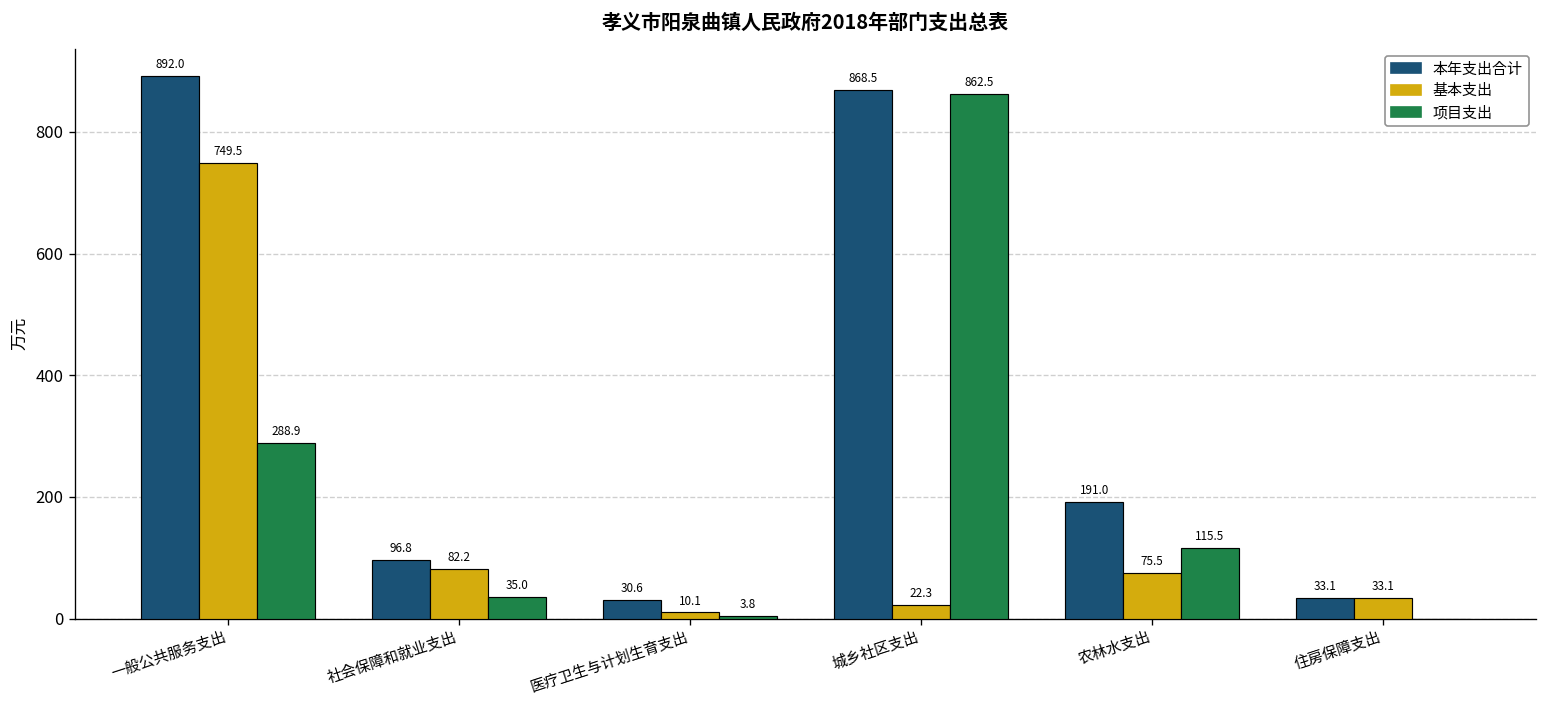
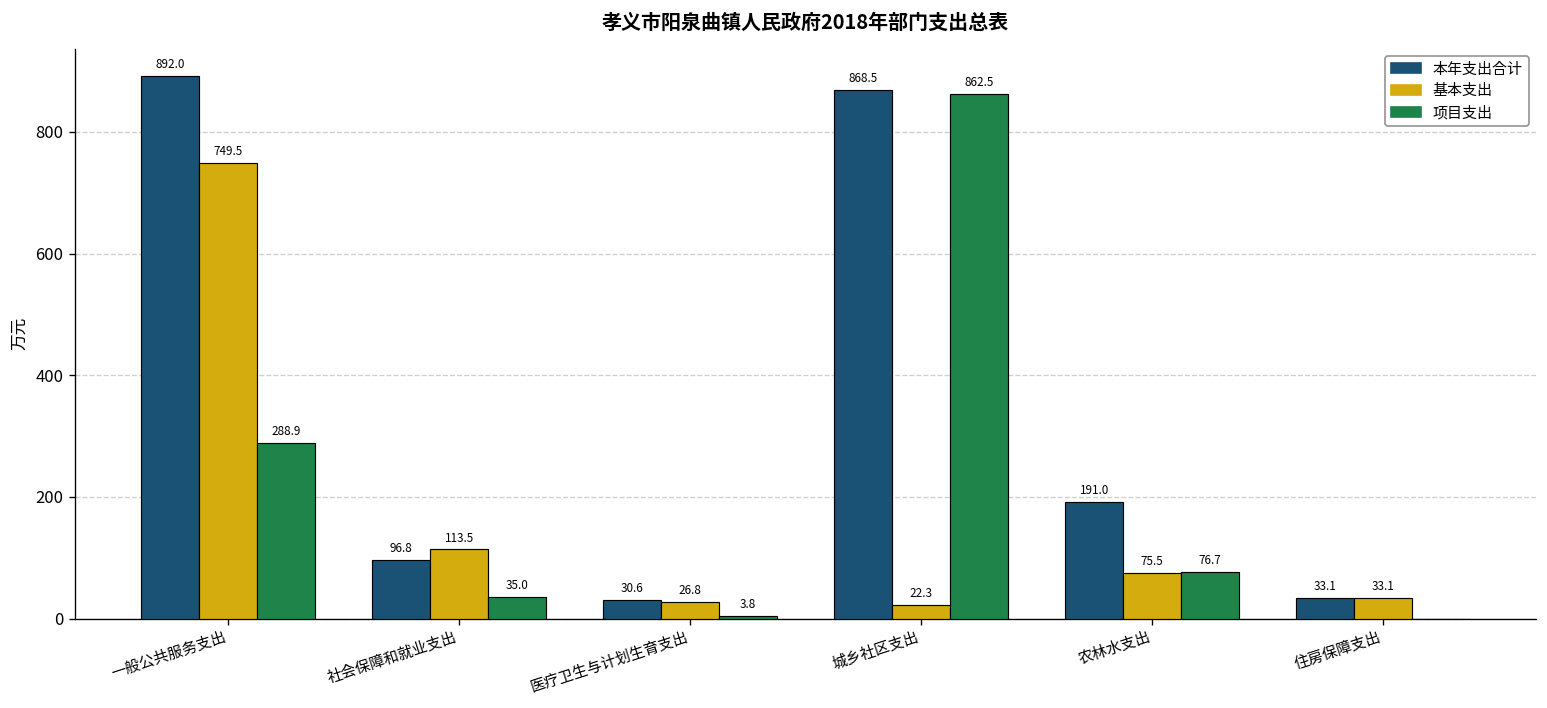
  {
    "本年支出合计": {
      "一般公共服务支出": 892.0,
      "社会保障和就业支出": 96.8,
      "医疗卫生与计划生育支出": 30.6,
      "城乡社区支出": 868.5,
      "农林水支出": 191.0,
      "住房保障支出": 33.1
    },
    "基本支出": {
      "一般公共服务支出": 749.5,
-     "社会保障和就业支出": 82.2,
-     "医疗卫生与计划生育支出": 10.1,
+     "社会保障和就业支出": 113.5,
+     "医疗卫生与计划生育支出": 26.8,
      "城乡社区支出": 22.3,
      "农林水支出": 75.5,
      "住房保障支出": 33.1
    },
    "项目支出": {
      "一般公共服务支出": 288.9,
      "社会保障和就业支出": 35.0,
      "医疗卫生与计划生育支出": 3.8,
      "城乡社区支出": 862.5,
-     "农林水支出": 115.5
+     "农林水支出": 76.7
    }
  }
